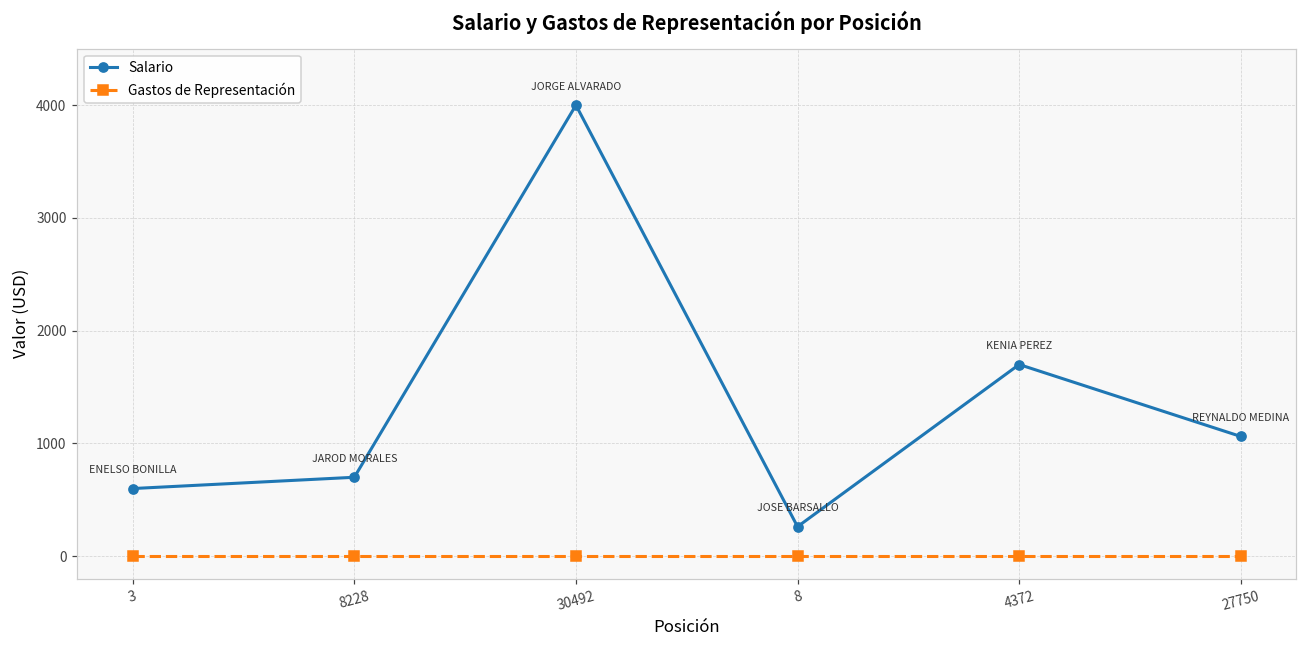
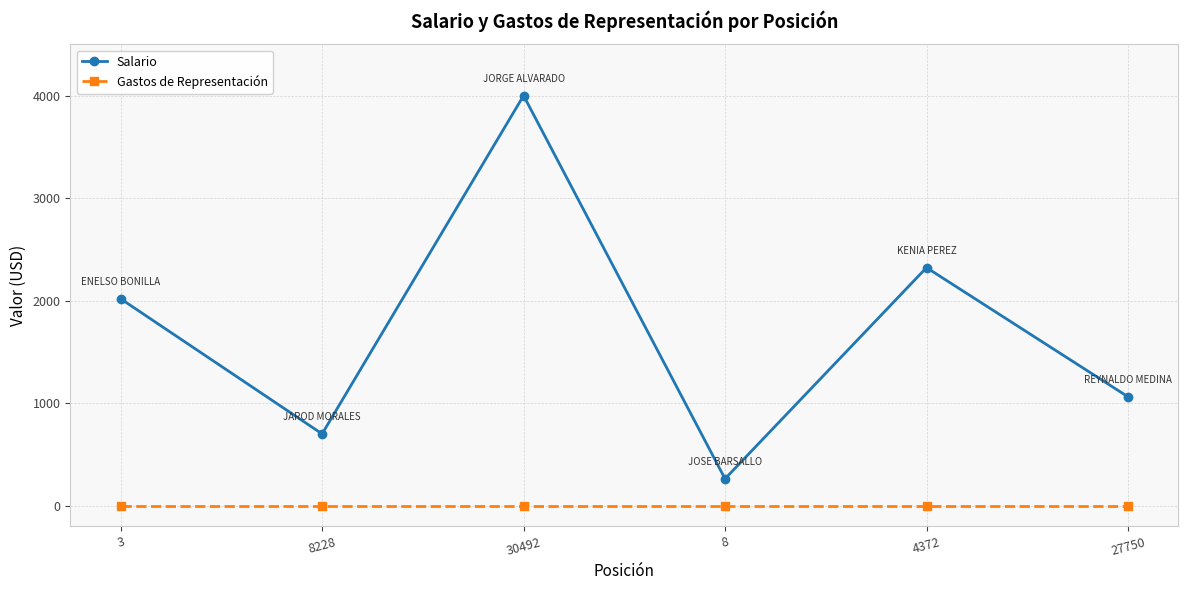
  {
    "Salario": {
-     "3": 600,
+     "3": 2020,
      "8228": 700,
      "30492": 4000,
      "8": 260,
-     "4372": 1700,
+     "4372": 2320,
      "27750": 1060
    },
    "Gastos de Representación": {
      "3": 0,
      "8228": 0,
      "30492": 0,
      "8": 0,
      "4372": 0,
      "27750": 0
    }
  }
